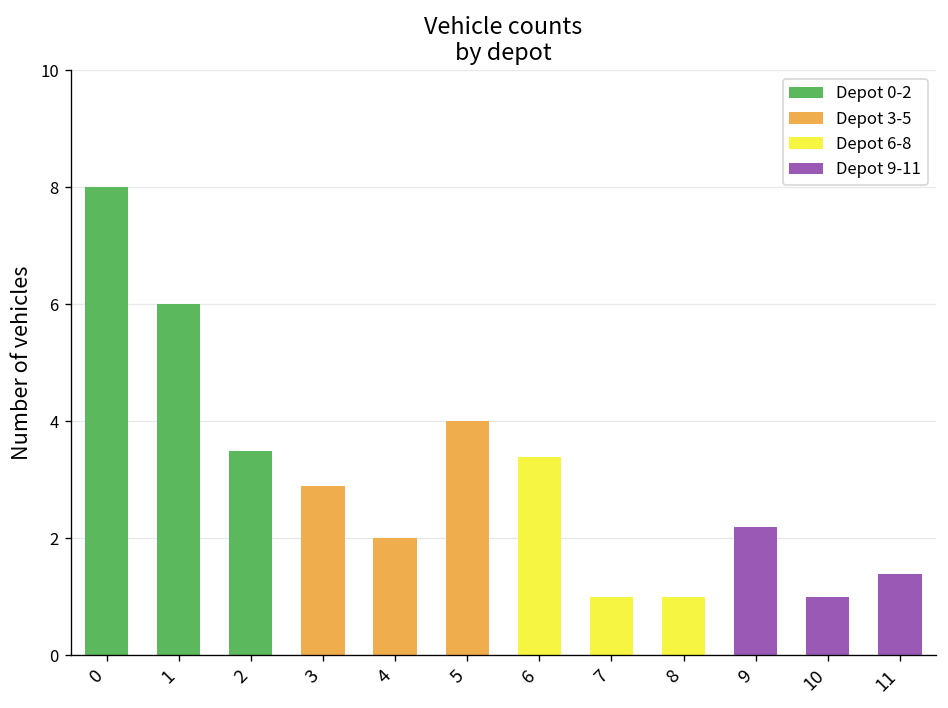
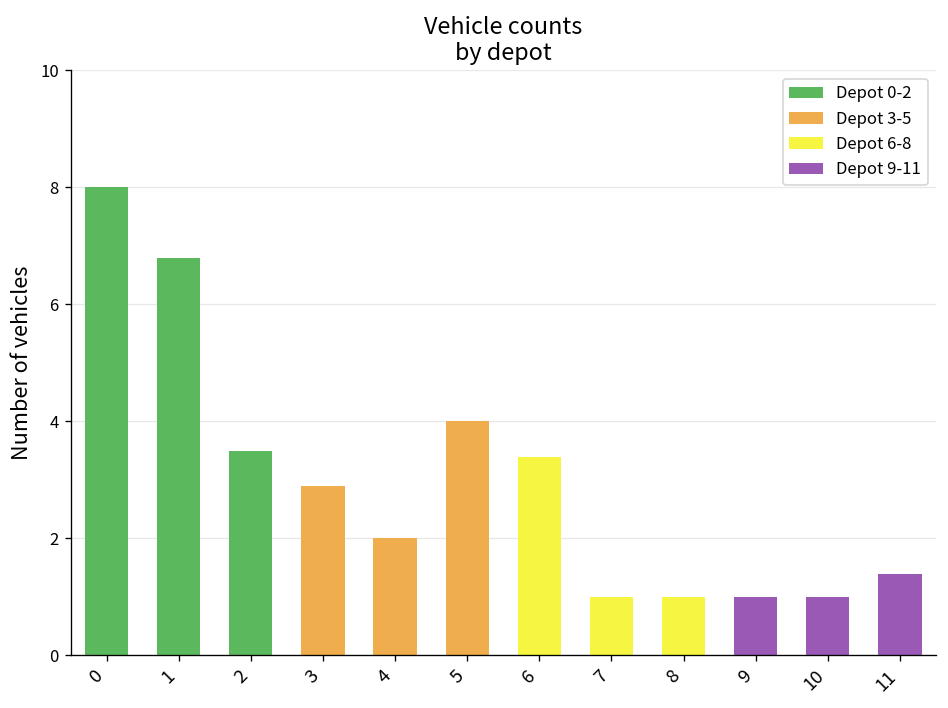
  {
    "0": 8.0,
-   "1": 6.0,
+   "1": 6.8,
    "2": 3.5,
    "3": 2.9,
    "4": 2.0,
    "5": 4.0,
    "6": 3.4,
    "7": 1.0,
    "8": 1.0,
-   "9": 2.2,
+   "9": 1.0,
    "10": 1.0,
    "11": 1.4
  }
